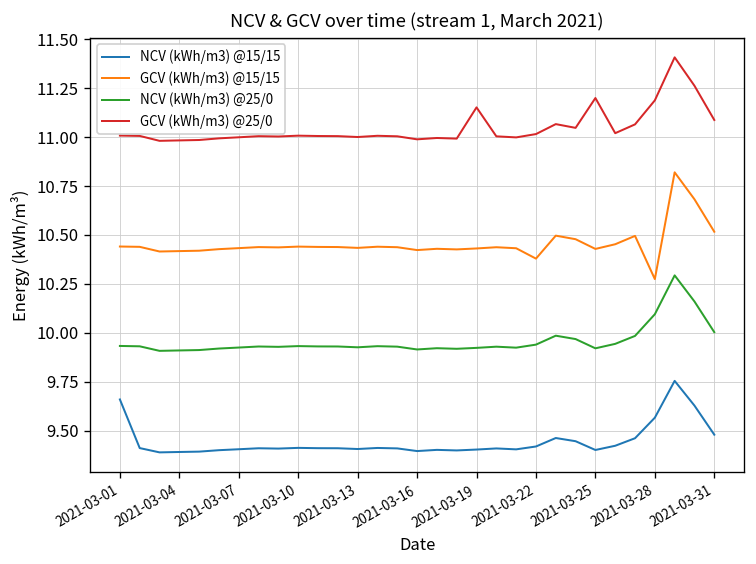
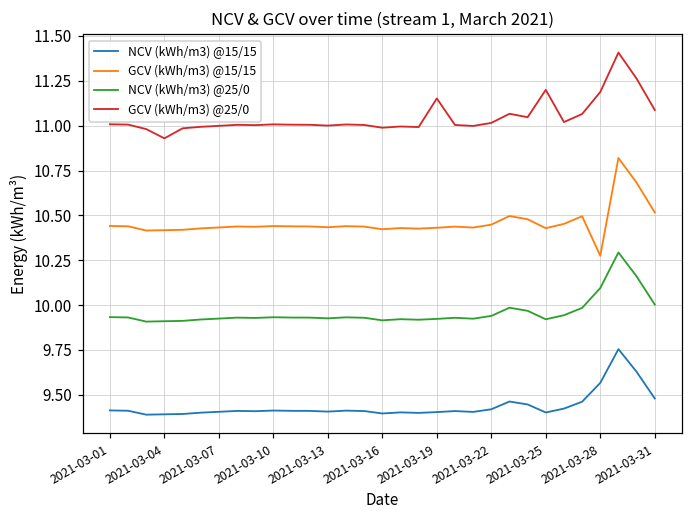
  {
    "NCV (kWh/m3) @15/15": {
-     "2021-03-01": 9.66,
+     "2021-03-01": 9.41,
      "2021-03-04": 9.39,
      "2021-03-07": 9.41,
      "2021-03-10": 9.41,
      "2021-03-13": 9.41,
      "2021-03-16": 9.40,
      "2021-03-19": 9.40,
      "2021-03-22": 9.42,
      "2021-03-25": 9.40,
      "2021-03-28": 9.57,
      "2021-03-31": 9.48
    },
    "GCV (kWh/m3) @15/15": {
      "2021-03-01": 10.44,
      "2021-03-04": 10.42,
      "2021-03-07": 10.43,
      "2021-03-10": 10.44,
      "2021-03-13": 10.43,
      "2021-03-16": 10.42,
      "2021-03-19": 10.43,
-     "2021-03-22": 10.38,
+     "2021-03-22": 10.45,
      "2021-03-25": 10.43,
      "2021-03-28": 10.27,
      "2021-03-31": 10.52
    },
    "NCV (kWh/m3) @25/0": {
      "2021-03-01": 9.93,
      "2021-03-04": 9.91,
      "2021-03-07": 9.92,
      "2021-03-10": 9.93,
      "2021-03-13": 9.93,
      "2021-03-16": 9.92,
      "2021-03-19": 9.92,
      "2021-03-22": 9.94,
      "2021-03-25": 9.92,
      "2021-03-28": 10.10,
      "2021-03-31": 10.00
    },
    "GCV (kWh/m3) @25/0": {
      "2021-03-01": 11.01,
-     "2021-03-04": 10.98,
+     "2021-03-04": 10.93,
      "2021-03-07": 11.00,
      "2021-03-10": 11.01,
      "2021-03-13": 11.00,
      "2021-03-16": 10.99,
      "2021-03-19": 11.15,
      "2021-03-22": 11.02,
      "2021-03-25": 11.20,
      "2021-03-28": 11.19,
      "2021-03-31": 11.09
    }
  }
